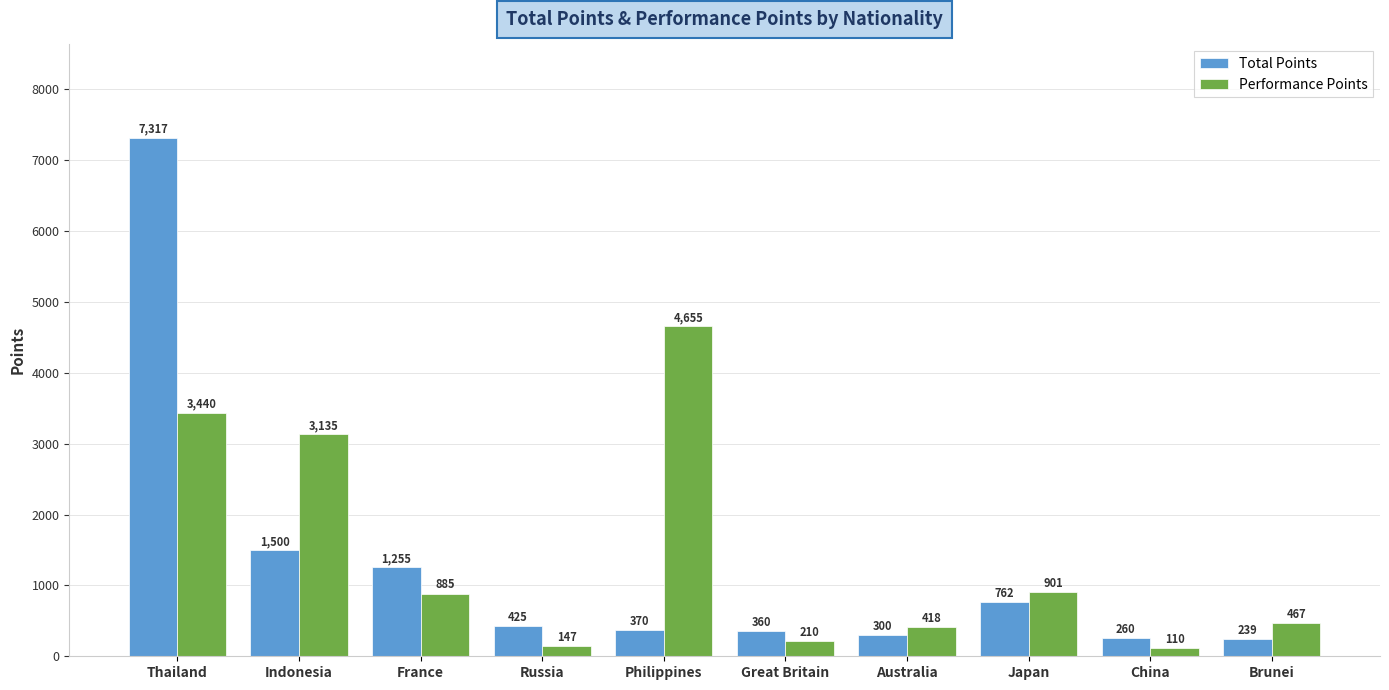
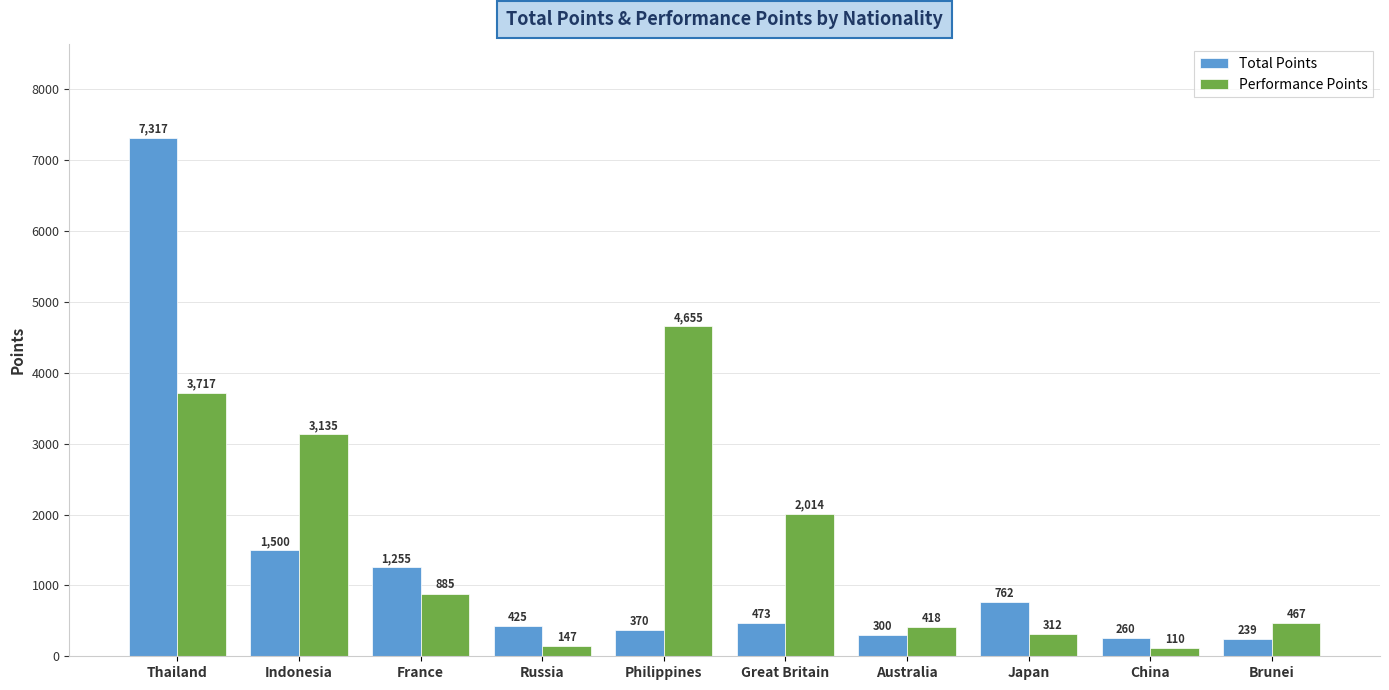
  {
    "Total Points": {
      "Thailand": "7,317",
      "Indonesia": "1,500",
      "France": "1,255",
      "Russia": "425",
      "Philippines": "370",
-     "Great Britain": "360",
+     "Great Britain": "473",
      "Australia": "300",
      "Japan": "762",
      "China": "260",
      "Brunei": "239"
    },
    "Performance Points": {
-     "Thailand": "3,440",
+     "Thailand": "3,717",
      "Indonesia": "3,135",
      "France": "885",
      "Russia": "147",
      "Philippines": "4,655",
-     "Great Britain": "210",
+     "Great Britain": "2,014",
      "Australia": "418",
-     "Japan": "901",
+     "Japan": "312",
      "China": "110",
      "Brunei": "467"
    }
  }
